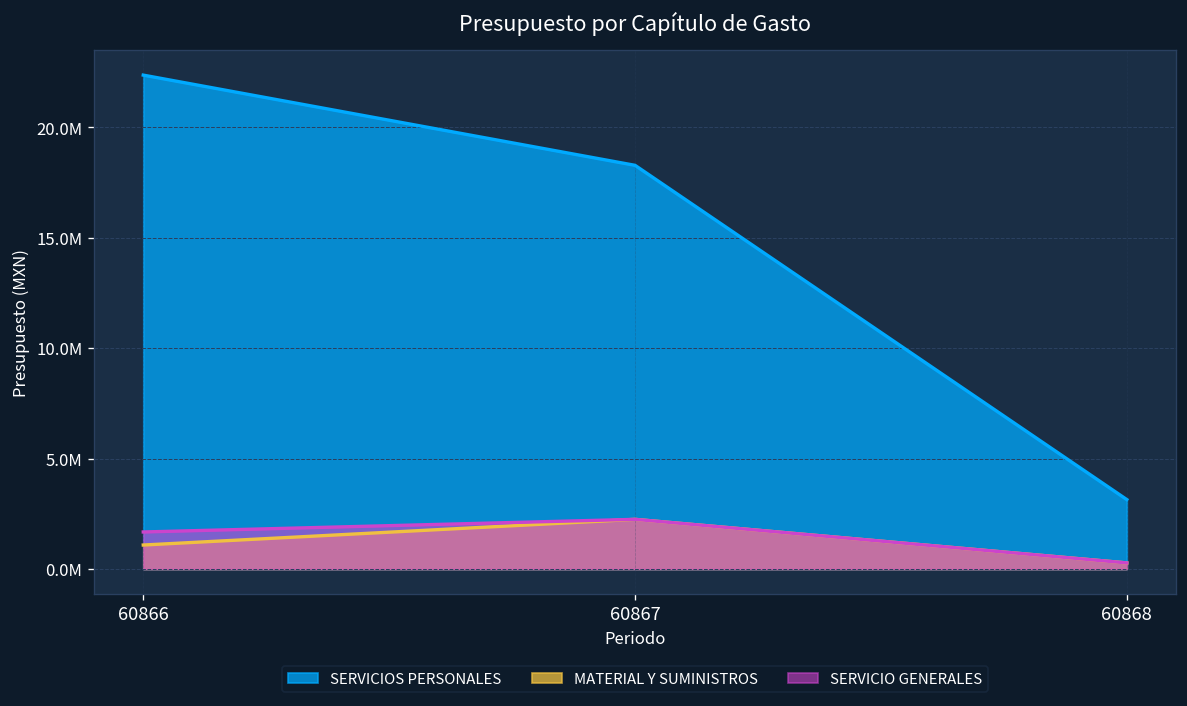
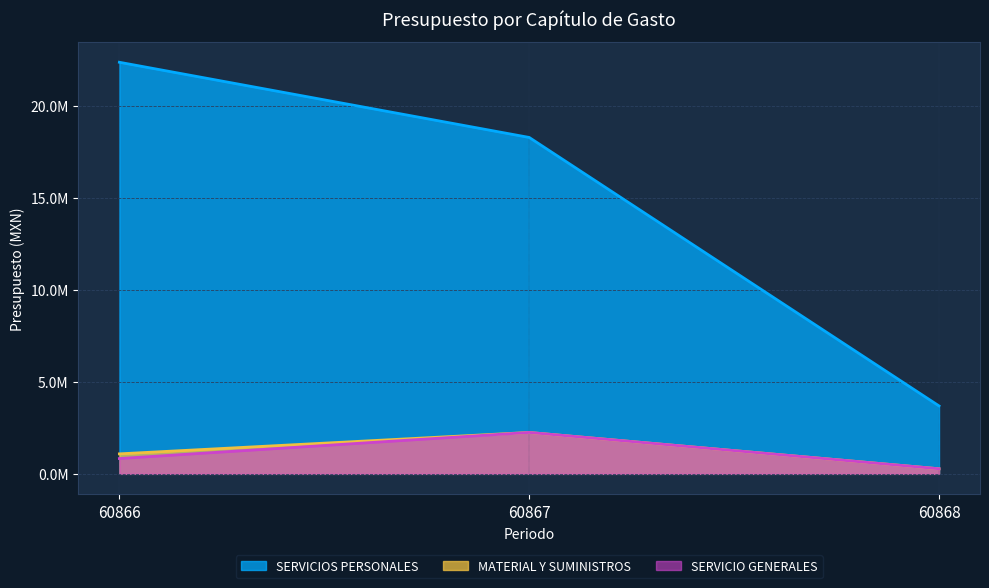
  {
    "SERVICIOS PERSONALES": {
      "60866": 22400000,
      "60867": 18300000,
-     "60868": 3100000
+     "60868": 3700000
    },
    "MATERIAL Y SUMINISTROS": {
      "60866": 1100000
    },
    "SERVICIO GENERALES": {
-     "60866": 1700000
+     "60866": 800000
    }
  }
